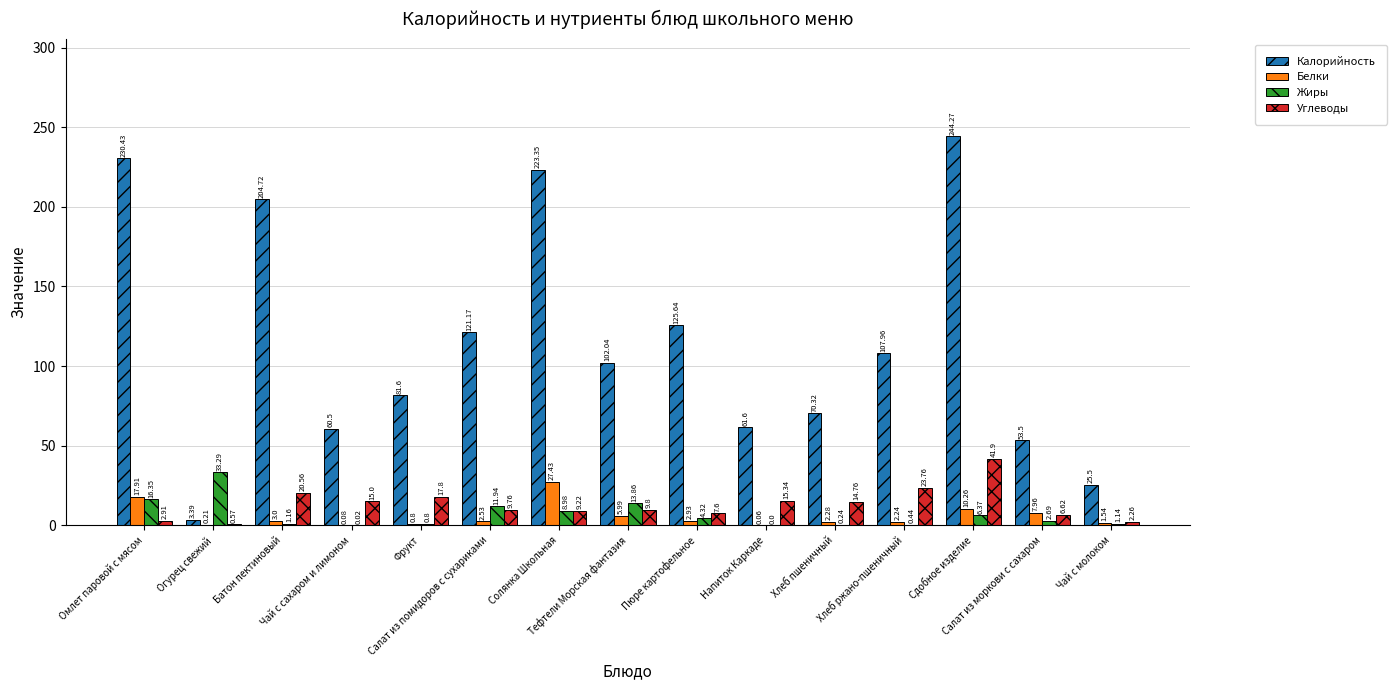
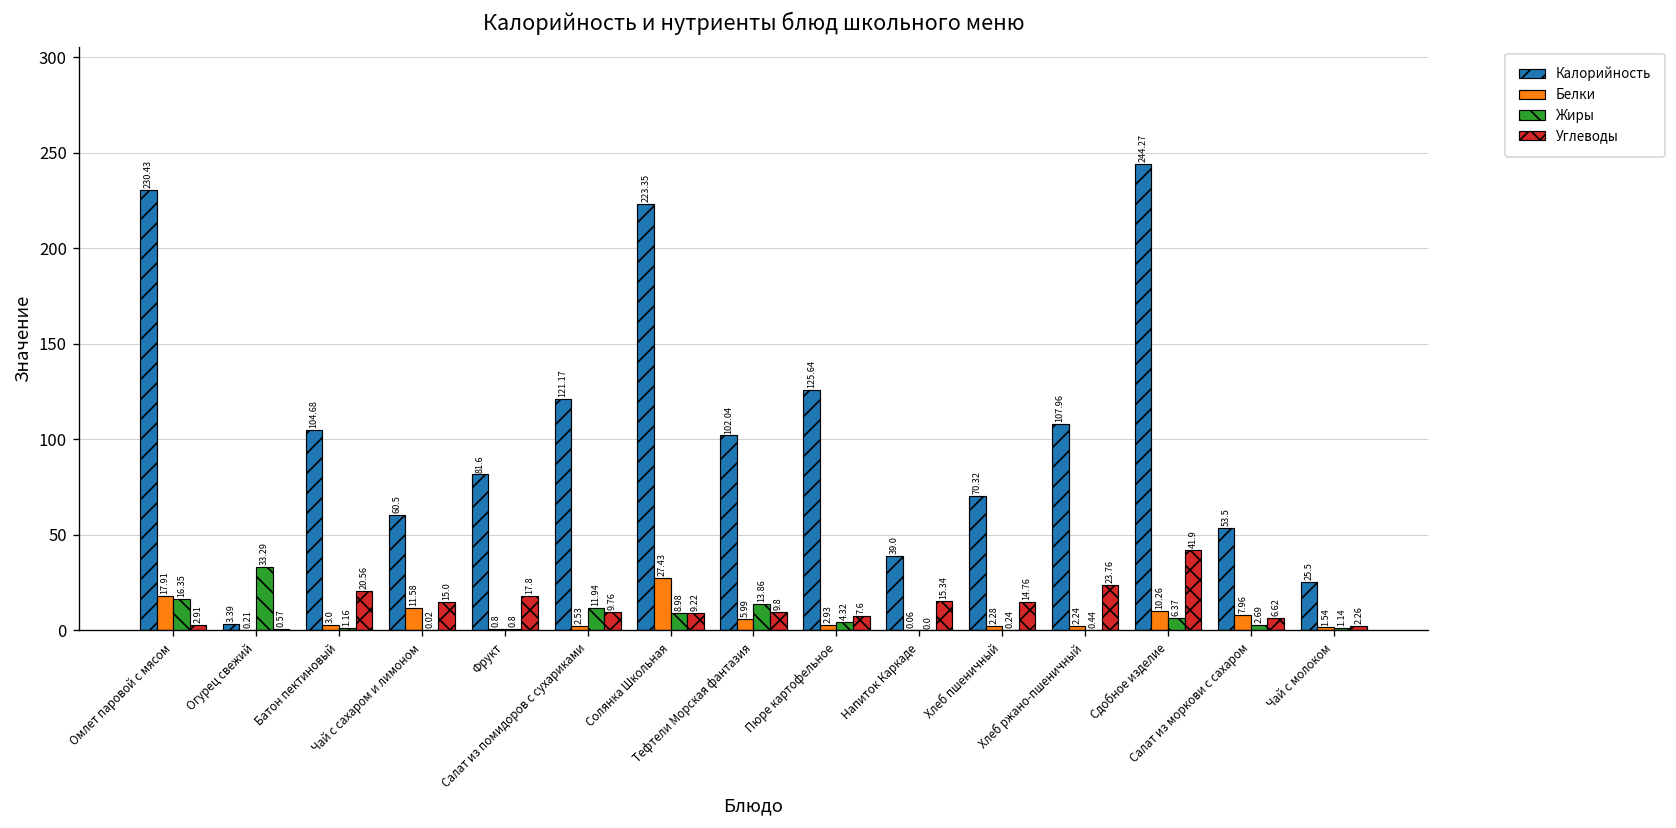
  {
    "Калорийность": {
      "Омлет паровой с мясом": 230.43,
      "Огурец свежий": 3.39,
-     "Батон пектиновый": 204.72,
+     "Батон пектиновый": 104.68,
      "Чай с сахаром и лимоном": 60.5,
      "Фрукт": 81.6,
      "Салат из помидоров с сухариками": 121.17,
      "Солянка Школьная": 223.35,
      "Тефтели Морская фантазия": 102.04,
      "Пюре картофельное": 125.64,
-     "Напиток Каркаде": 61.6,
+     "Напиток Каркаде": 39.0,
      "Хлеб пшеничный": 70.32,
      "Хлеб ржано-пшеничный": 107.96,
      "Сдобное изделие": 244.27,
      "Салат из моркови с сахаром": 53.5,
      "Чай с молоком": 25.5
    },
    "Белки": {
      "Омлет паровой с мясом": 17.91,
      "Огурец свежий": 0.21,
      "Батон пектиновый": 3.0,
-     "Чай с сахаром и лимоном": 0.08,
+     "Чай с сахаром и лимоном": 11.58,
      "Фрукт": 0.8,
      "Салат из помидоров с сухариками": 2.53,
      "Солянка Школьная": 27.43,
      "Тефтели Морская фантазия": 5.99,
      "Пюре картофельное": 2.93,
      "Напиток Каркаде": 0.06,
      "Хлеб пшеничный": 2.28,
      "Хлеб ржано-пшеничный": 2.24,
      "Сдобное изделие": 10.26,
      "Салат из моркови с сахаром": 7.96,
      "Чай с молоком": 1.54
    },
    "Жиры": {
      "Омлет паровой с мясом": 16.35,
      "Огурец свежий": 33.29,
      "Батон пектиновый": 1.16,
      "Чай с сахаром и лимоном": 0.02,
      "Фрукт": 0.8,
      "Салат из помидоров с сухариками": 11.94,
      "Солянка Школьная": 8.98,
      "Тефтели Морская фантазия": 13.86,
      "Пюре картофельное": 4.32,
      "Напиток Каркаде": 0.0,
      "Хлеб пшеничный": 0.24,
      "Хлеб ржано-пшеничный": 0.44,
      "Сдобное изделие": 6.37,
      "Салат из моркови с сахаром": 2.69,
      "Чай с молоком": 1.14
    },
    "Углеводы": {
      "Омлет паровой с мясом": 2.91,
      "Огурец свежий": 0.57,
      "Батон пектиновый": 20.56,
      "Чай с сахаром и лимоном": 15.0,
      "Фрукт": 17.8,
      "Салат из помидоров с сухариками": 9.76,
      "Солянка Школьная": 9.22,
      "Тефтели Морская фантазия": 9.8,
      "Пюре картофельное": 7.6,
      "Напиток Каркаде": 15.34,
      "Хлеб пшеничный": 14.76,
      "Хлеб ржано-пшеничный": 23.76,
      "Сдобное изделие": 41.9,
      "Салат из моркови с сахаром": 6.62,
      "Чай с молоком": 2.26
    }
  }
